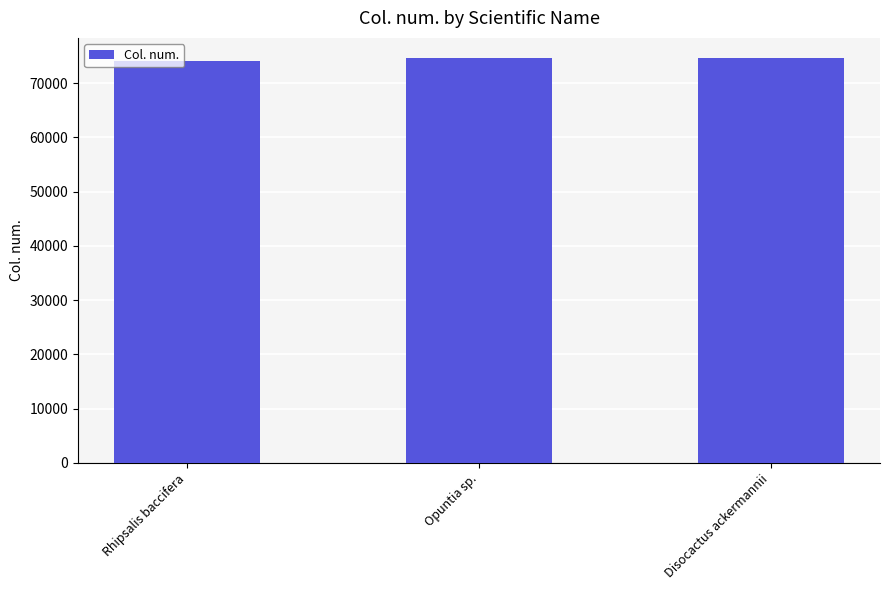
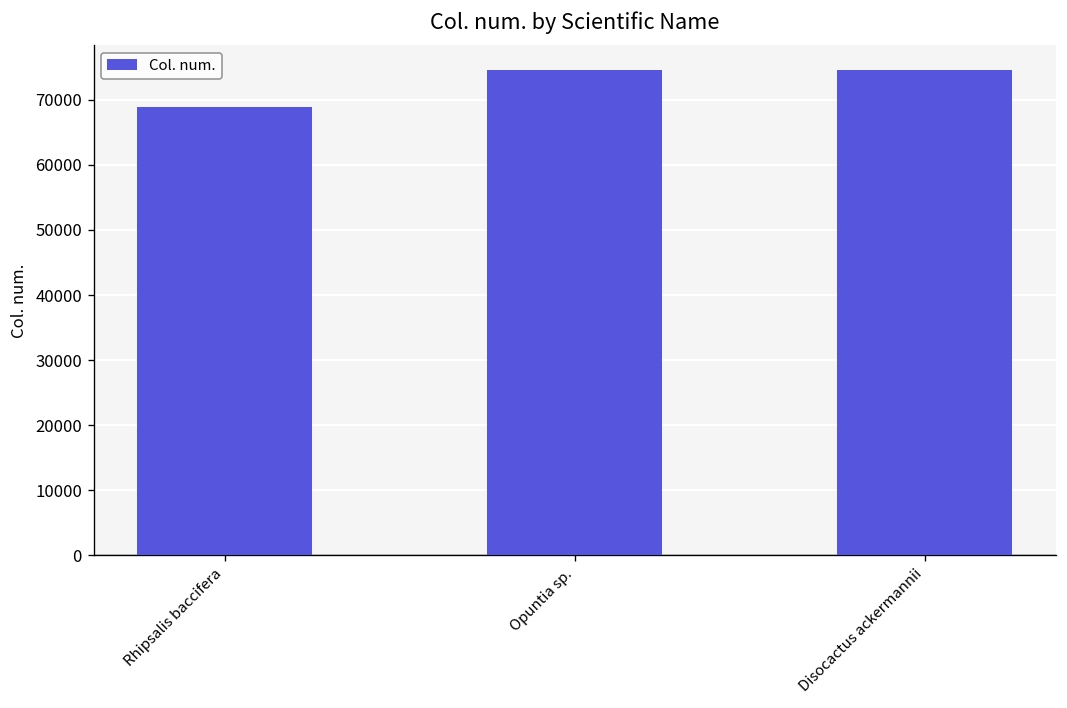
  {
-   "Rhipsalis baccifera": 74000,
+   "Rhipsalis baccifera": 69000,
    "Opuntia sp.": 75000,
    "Disocactus ackermannii": 75000
  }
